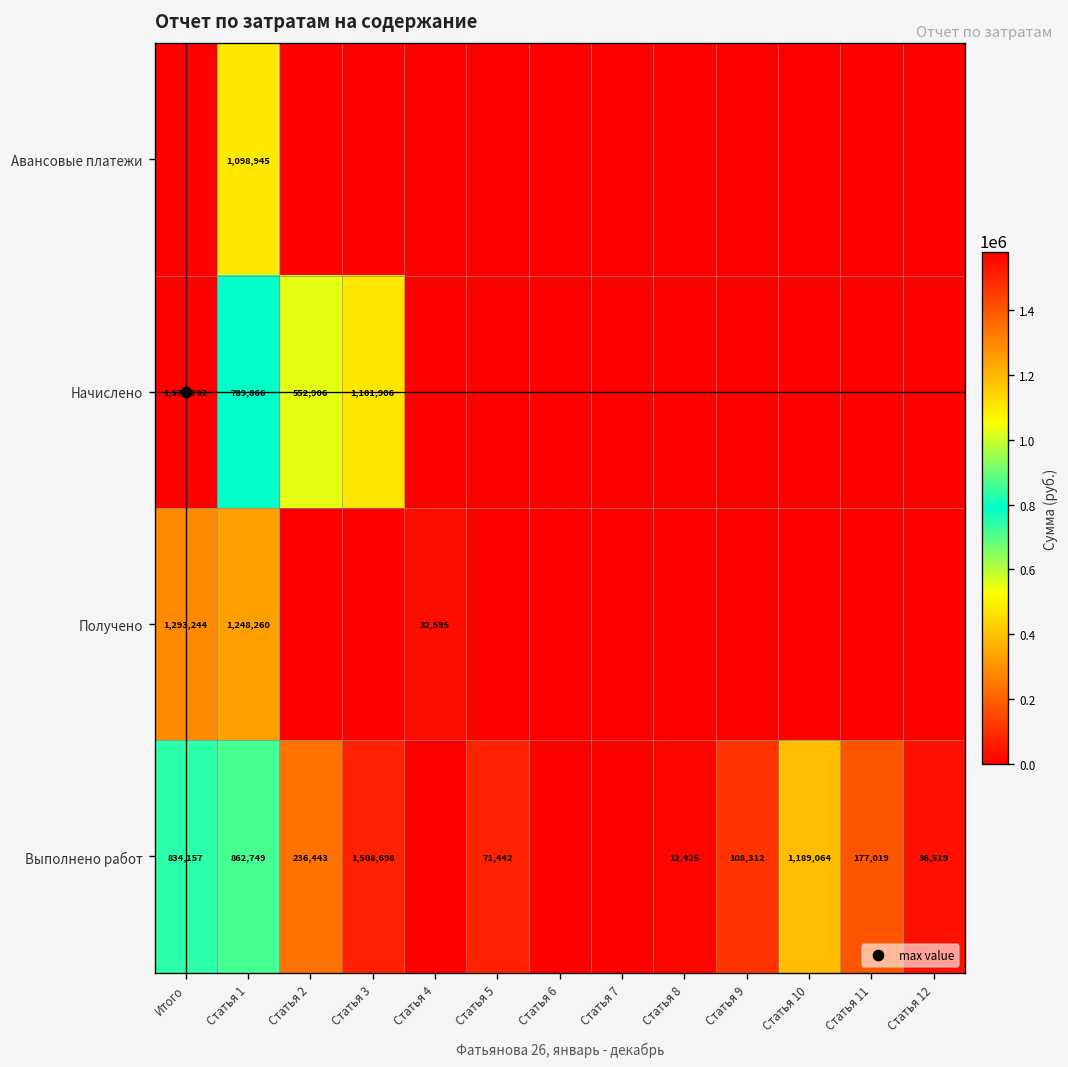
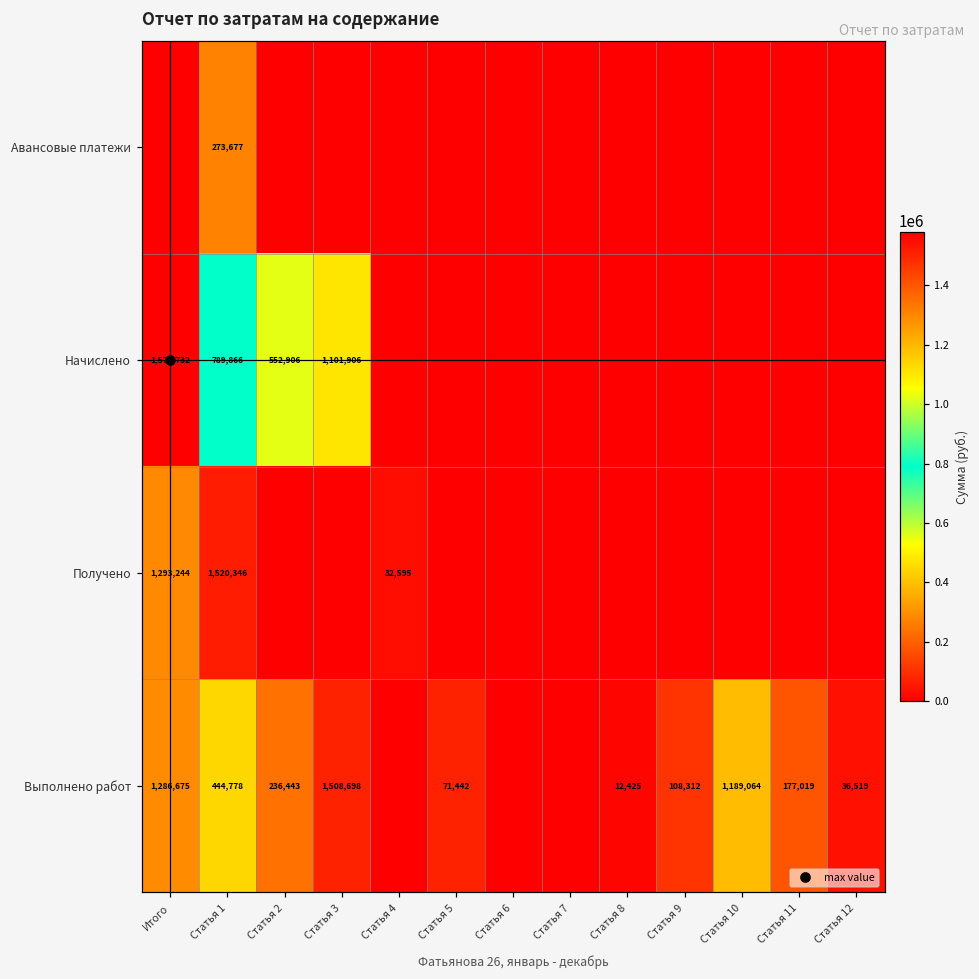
  {
    "Авансовые платежи": {
-     "Статья 1": "1,098,945"
+     "Статья 1": "273,677"
    },
    "Начислено": {
      "Статья 1": "789,866",
      "Статья 2": "552,906",
      "Статья 3": "1,101,906"
    },
    "Получено": {
      "Итого": "1,293,244",
-     "Статья 1": "1,248,260",
+     "Статья 1": "1,520,346",
      "Статья 4": "32,595"
    },
    "Выполнено работ": {
-     "Итого": "834,157",
-     "Статья 1": "862,749",
+     "Итого": "1,286,675",
+     "Статья 1": "444,778",
      "Статья 2": "236,443",
      "Статья 3": "1,508,698",
      "Статья 5": "71,442",
      "Статья 8": "12,425",
      "Статья 9": "108,312",
      "Статья 10": "1,189,064",
      "Статья 11": "177,019",
      "Статья 12": "36,519"
    }
  }
